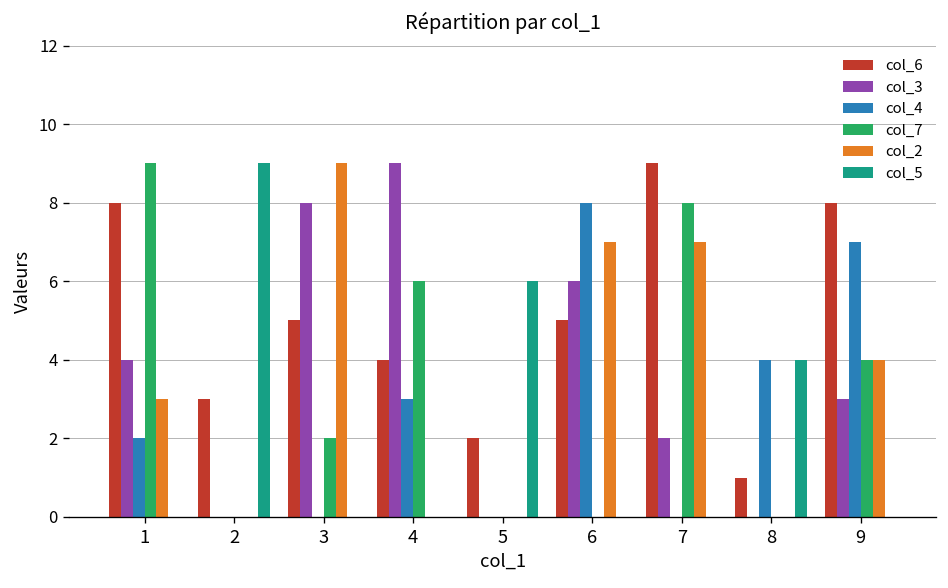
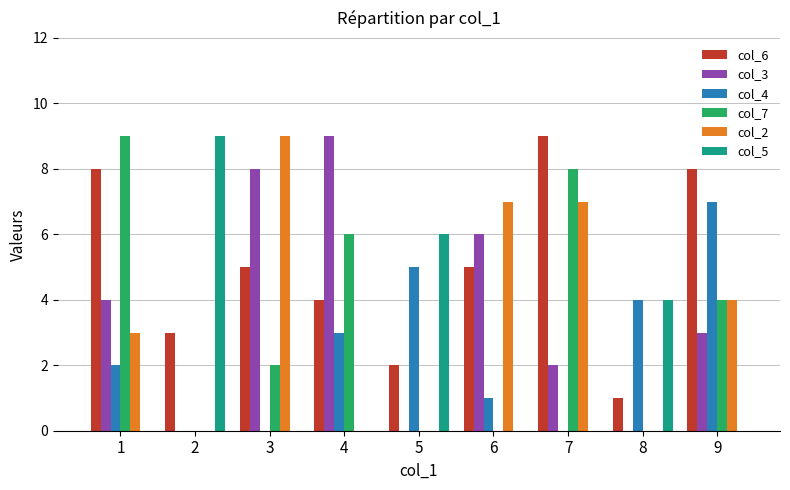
  {
    "col_6": {
      "1": 8,
      "2": 3,
      "3": 5,
      "4": 4,
      "5": 2,
      "6": 5,
      "7": 9,
      "8": 1,
      "9": 8
    },
    "col_3": {
      "1": 4,
      "2": 0,
      "3": 8,
      "4": 9,
      "5": 0,
      "6": 6,
      "7": 2,
      "8": 0,
      "9": 3
    },
    "col_4": {
      "1": 2,
      "2": 0,
      "3": 0,
      "4": 3,
-     "5": 0,
-     "6": 8,
+     "5": 5,
+     "6": 1,
      "7": 0,
      "8": 4,
      "9": 7
    },
    "col_2": {
      "1": 3,
      "2": 0,
      "3": 9,
      "4": 0,
      "5": 0,
      "6": 7,
      "7": 7,
      "8": 0,
      "9": 4
    }
  }
